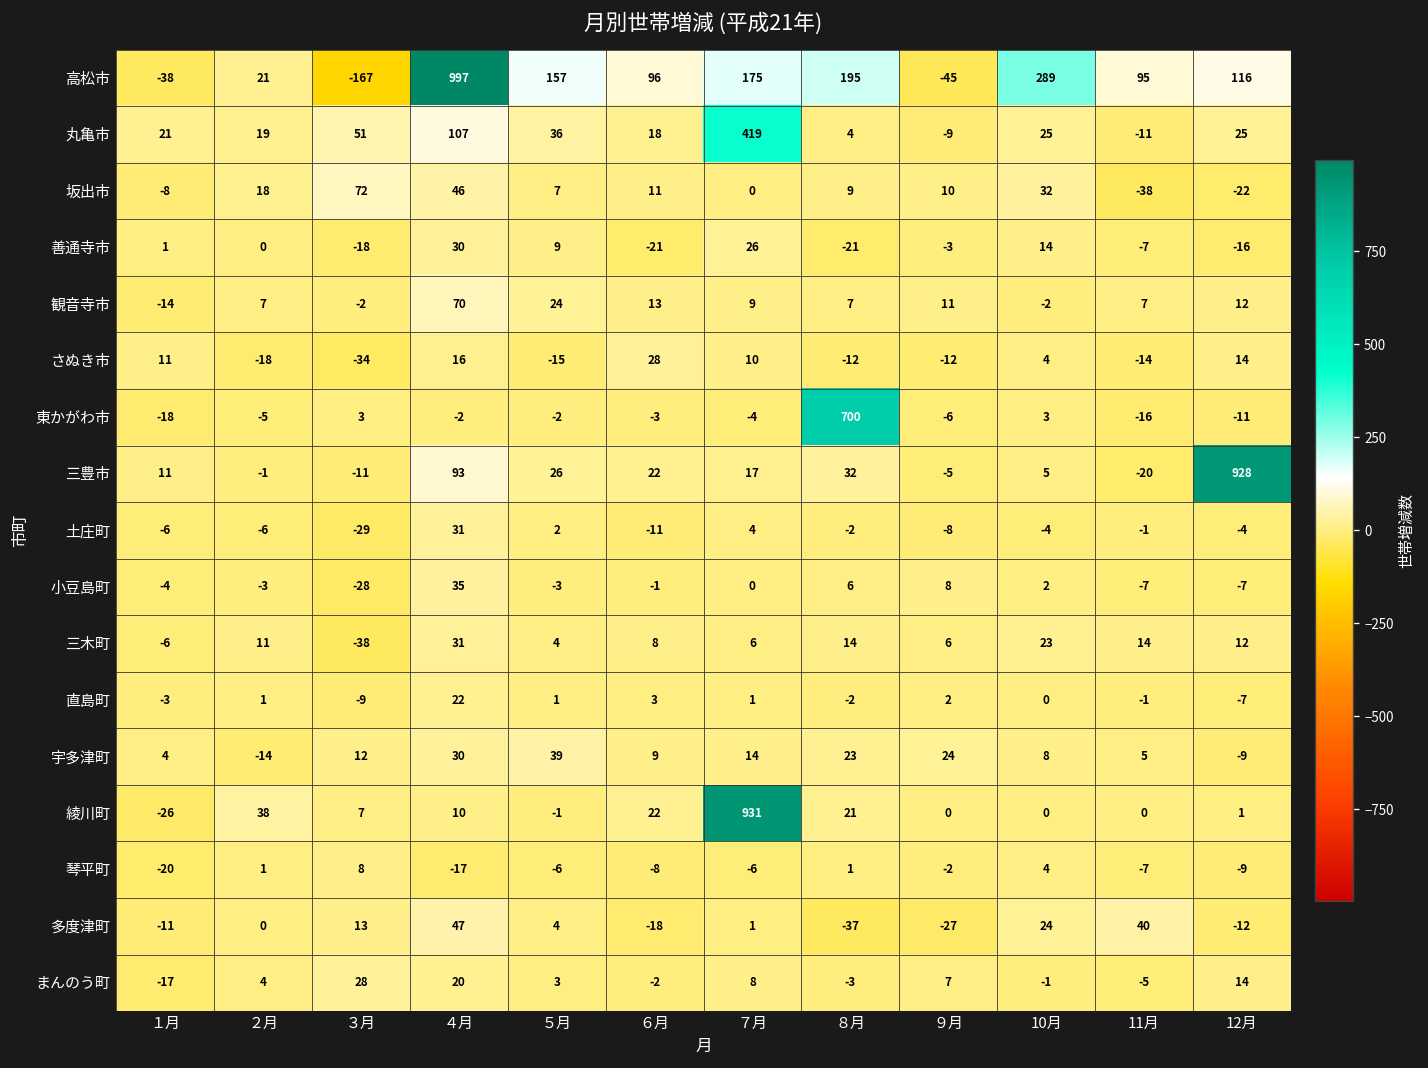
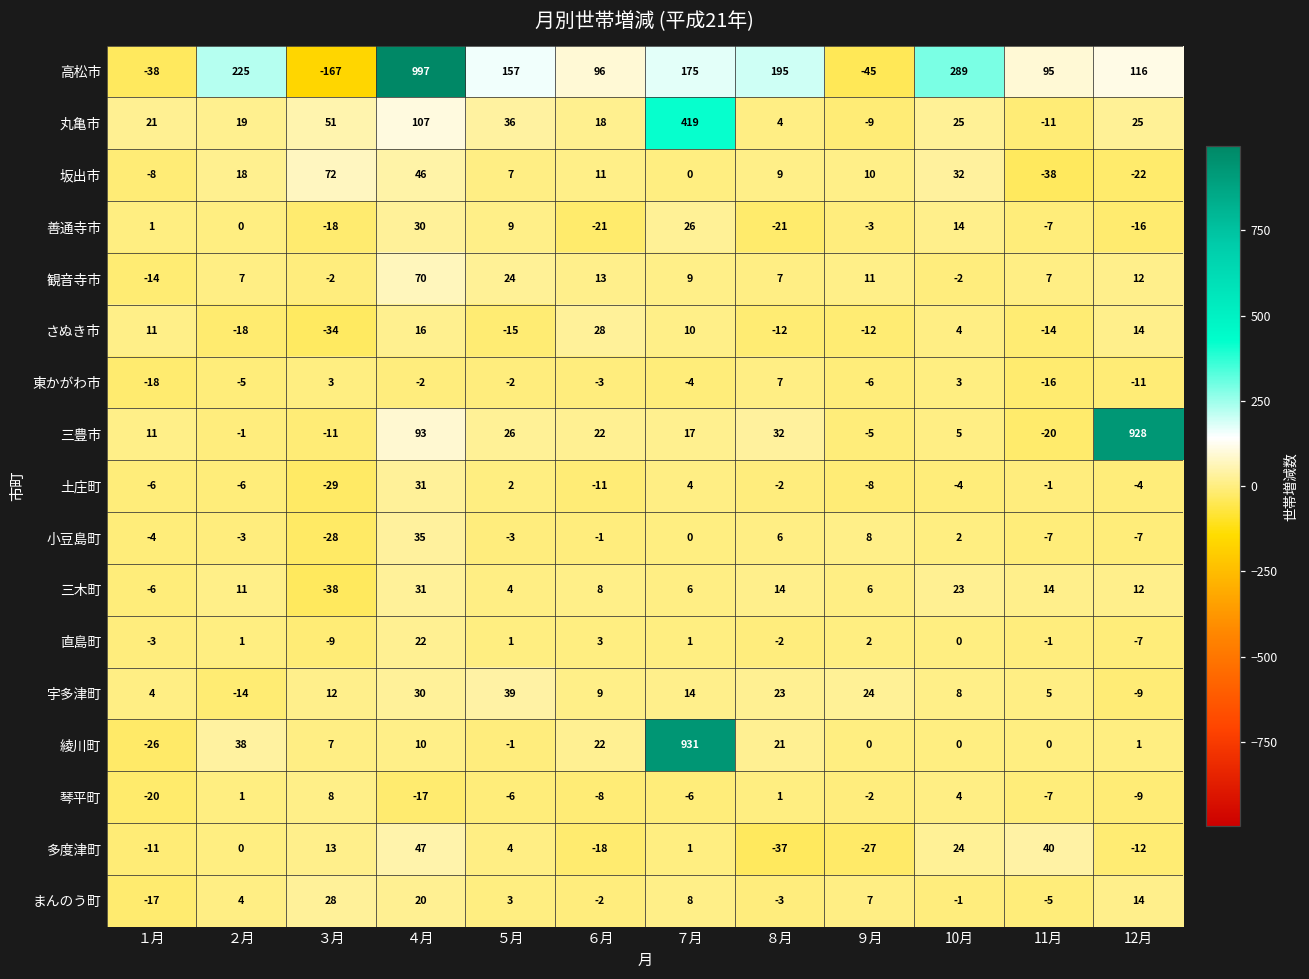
  {
    "高松市": {
      "１月": -38,
-     "２月": 21,
+     "２月": 225,
      "３月": -167,
      "４月": 997,
      "５月": 157,
      "６月": 96,
      "７月": 175,
      "８月": 195,
      "９月": -45,
      "10月": 289,
      "11月": 95,
      "12月": 116
    },
    "東かがわ市": {
      "１月": -18,
      "２月": -5,
      "３月": 3,
      "４月": -2,
      "５月": -2,
      "６月": -3,
      "７月": -4,
-     "８月": 700,
+     "８月": 7,
      "９月": -6,
      "10月": 3,
      "11月": -16,
      "12月": -11
    }
  }
